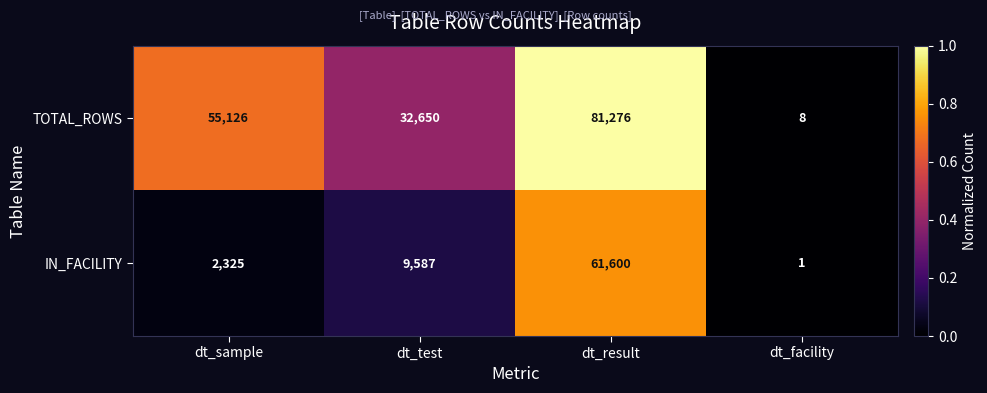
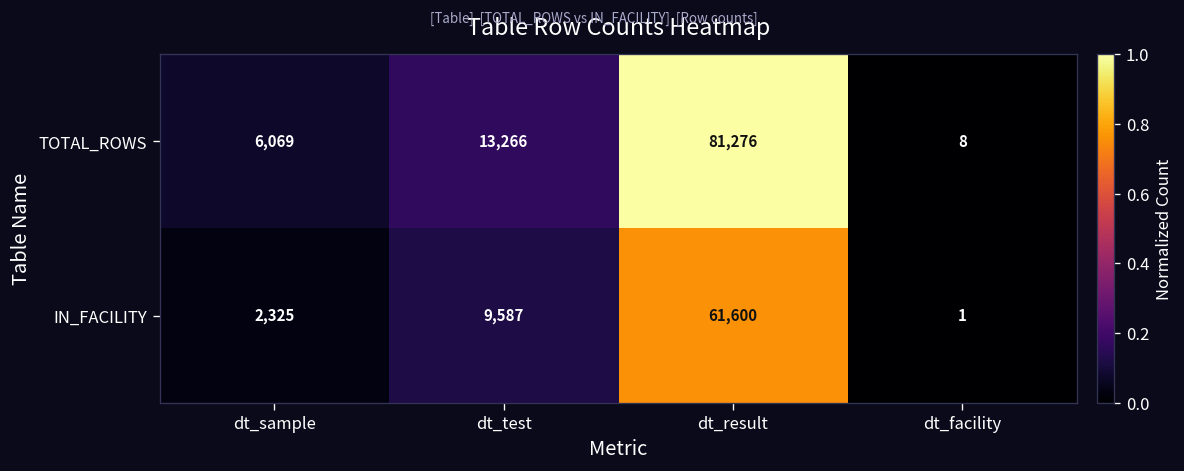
  {
    "TOTAL_ROWS": {
-     "dt_sample": "55,126",
-     "dt_test": "32,650",
+     "dt_sample": "6,069",
+     "dt_test": "13,266",
      "dt_result": "81,276",
      "dt_facility": "8"
    },
    "IN_FACILITY": {
      "dt_sample": "2,325",
      "dt_test": "9,587",
      "dt_result": "61,600",
      "dt_facility": "1"
    }
  }
